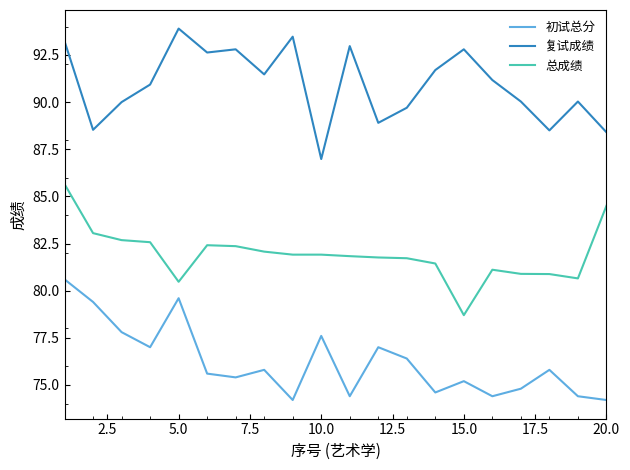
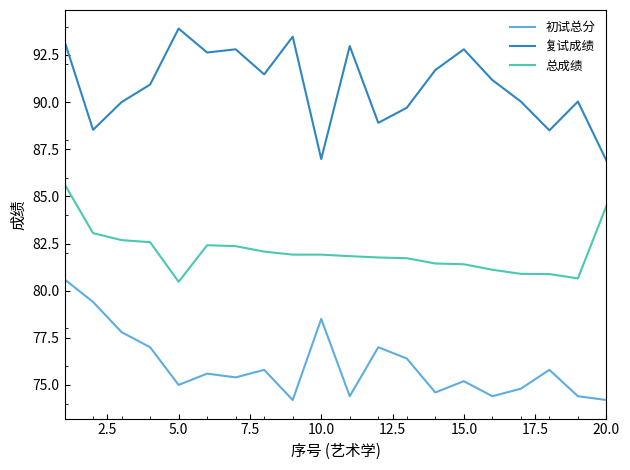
  {
    "初试总分": {
-     "5.0": 79.6,
-     "10.0": 77.6,
+     "5.0": 75.0,
+     "10.0": 78.5,
      "15.0": 75.2,
      "20.0": 74.2
    },
    "复试成绩": {
      "5.0": 93.9,
      "10.0": 87.0,
      "15.0": 92.8,
-     "20.0": 88.4
+     "20.0": 86.9
    },
    "总成绩": {
      "5.0": 80.5,
      "10.0": 81.9,
-     "15.0": 78.7,
+     "15.0": 81.4,
      "20.0": 84.5
    }
  }
